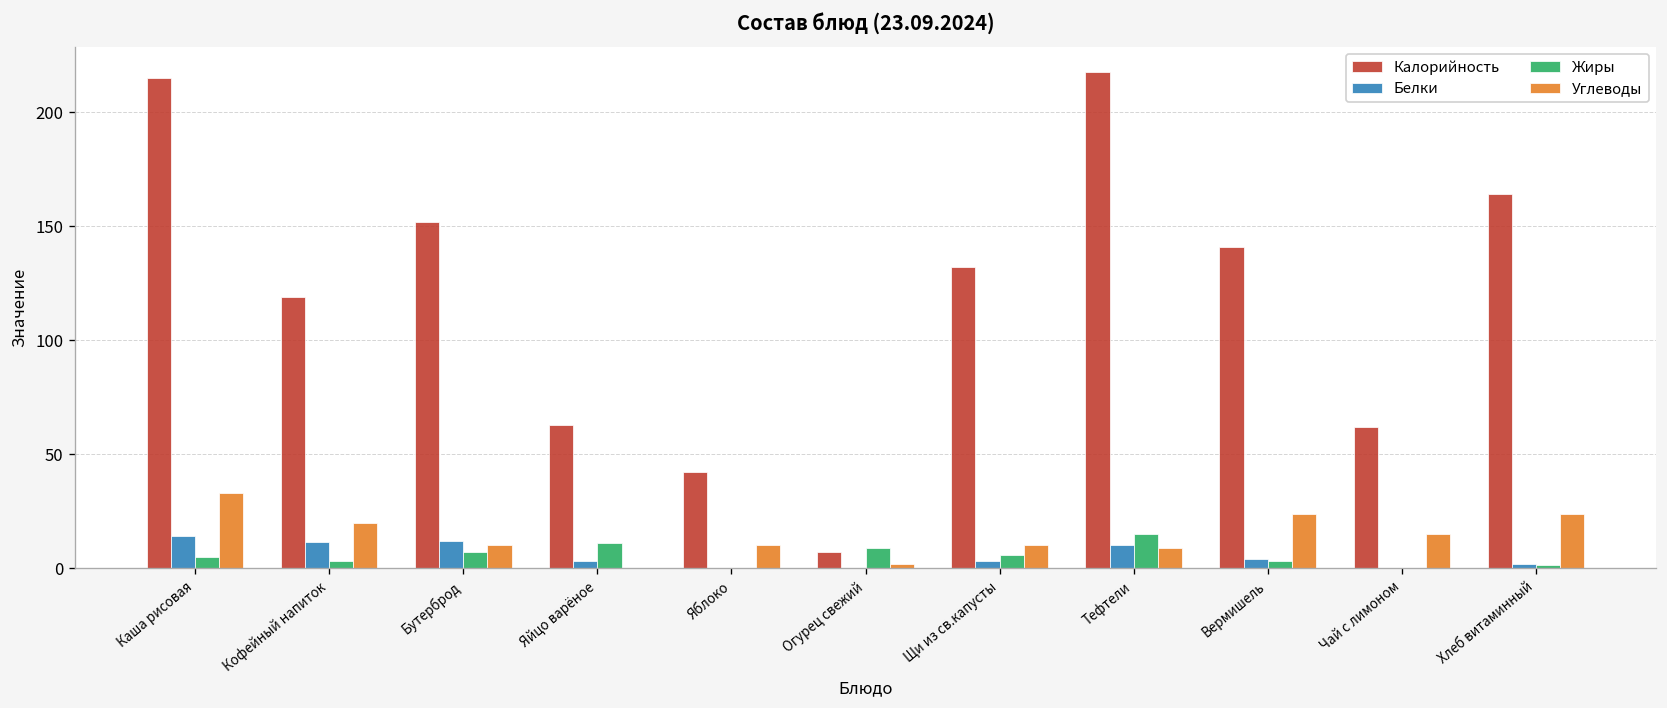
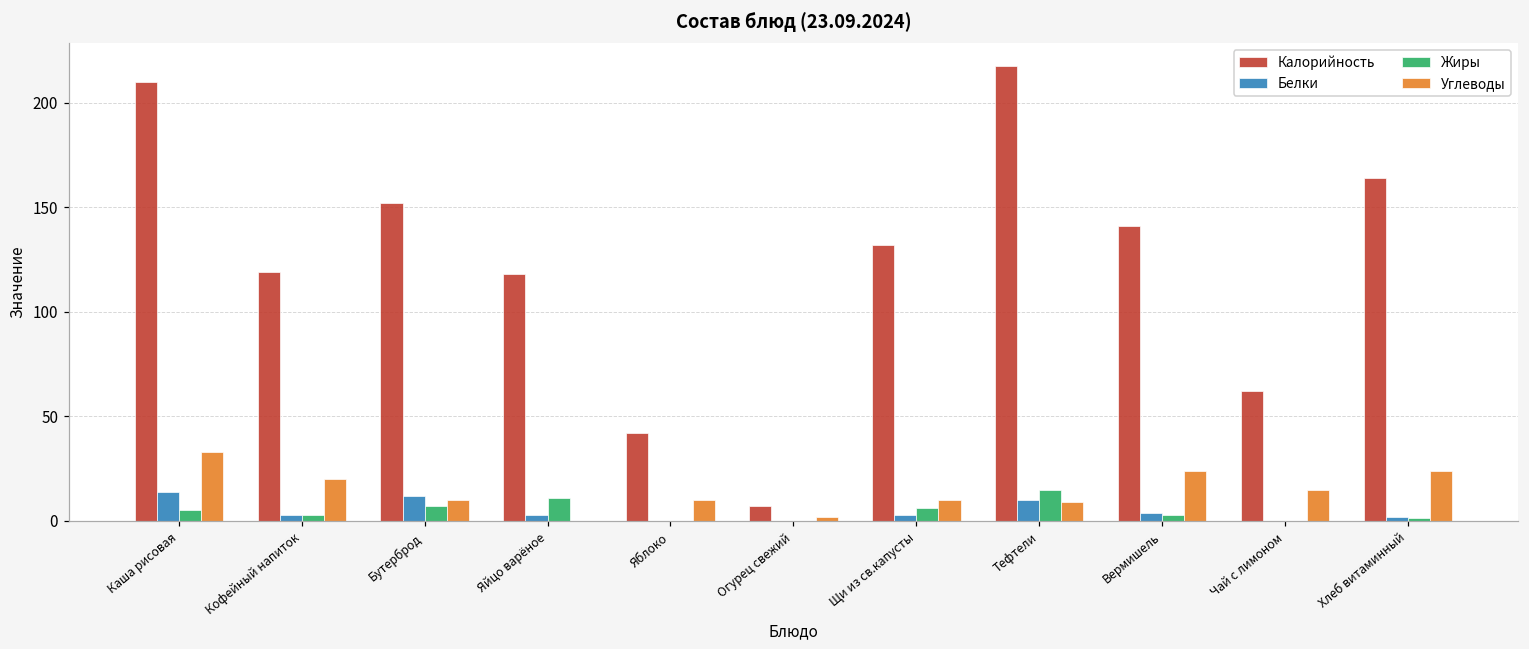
  {
    "Калорийность": {
-     "Каша рисовая": 215,
+     "Каша рисовая": 210,
      "Кофейный напиток": 119,
      "Бутерброд": 152,
-     "Яйцо варёное": 63,
+     "Яйцо варёное": 118,
      "Яблоко": 42,
      "Огурец свежий": 7,
      "Щи из св.капусты": 132,
      "Тефтели": 218,
      "Вермишель": 141,
      "Чай с лимоном": 62,
      "Хлеб витаминный": 164
    },
    "Белки": {
      "Каша рисовая": 14,
-     "Кофейный напиток": 12,
+     "Кофейный напиток": 3,
      "Бутерброд": 12,
      "Яйцо варёное": 3,
      "Яблоко": 0,
      "Огурец свежий": 0,
      "Щи из св.капусты": 3,
      "Тефтели": 10,
      "Вермишель": 4,
      "Хлеб витаминный": 2
    },
    "Жиры": {
      "Каша рисовая": 5,
      "Кофейный напиток": 3,
      "Бутерброд": 7,
      "Яйцо варёное": 11,
      "Яблоко": 0,
-     "Огурец свежий": 9,
+     "Огурец свежий": 0,
      "Щи из св.капусты": 6,
      "Тефтели": 15,
      "Вермишель": 3,
      "Чай с лимоном": 0
    },
    "Углеводы": {
      "Каша рисовая": 33,
      "Кофейный напиток": 20,
      "Бутерброд": 10,
      "Яйцо варёное": 0,
      "Яблоко": 10,
      "Огурец свежий": 2,
      "Щи из св.капусты": 10,
      "Тефтели": 9,
      "Вермишель": 24,
      "Чай с лимоном": 15,
      "Хлеб витаминный": 24
    }
  }
